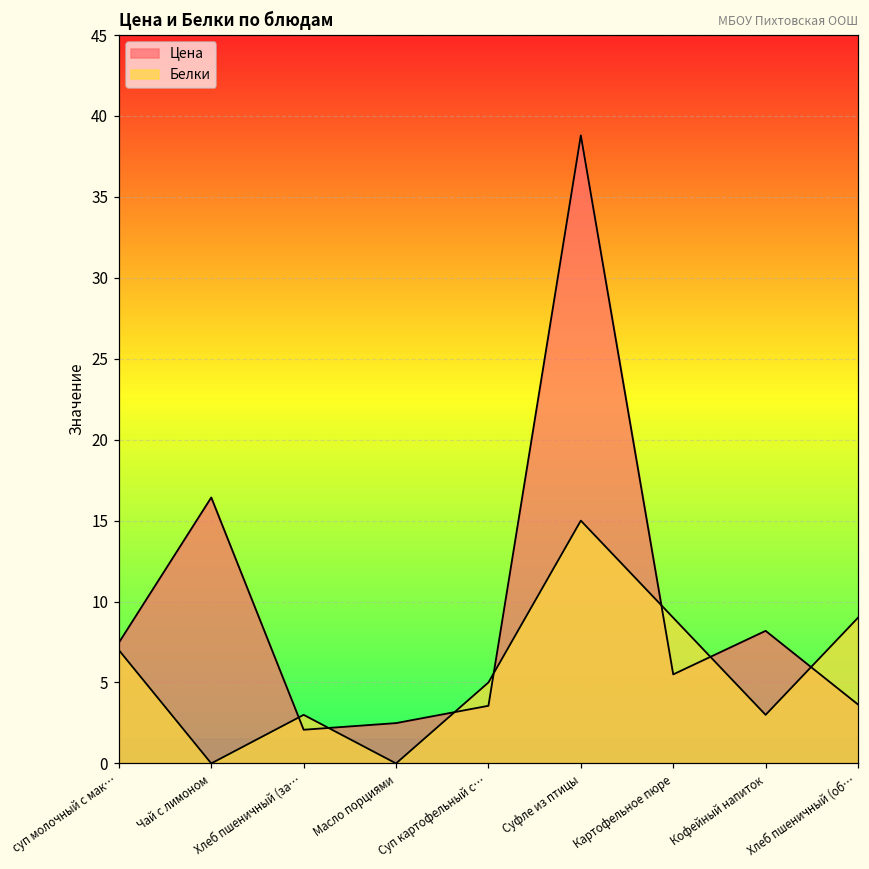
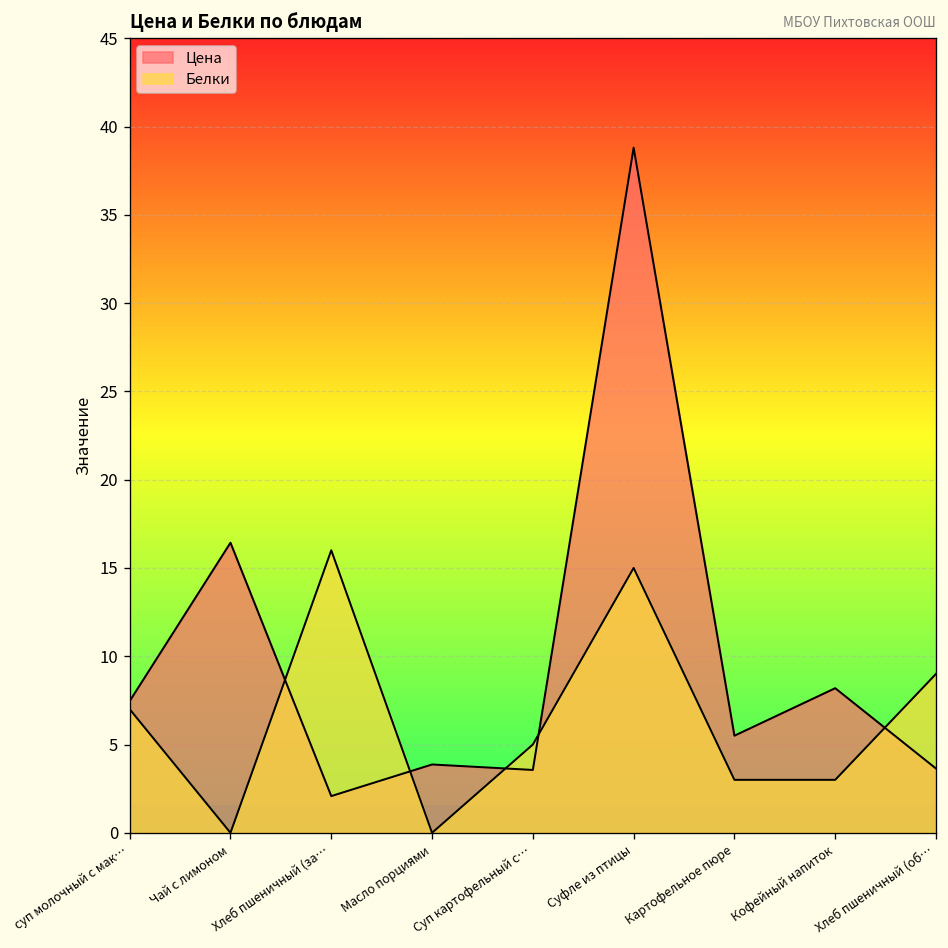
  {
    "Цена": {
      "суп молочный с мак…": 7.5,
      "Чай с лимоном": 16.4,
      "Хлеб пшеничный (за…": 2.1,
-     "Масло порциями": 2.5,
+     "Масло порциями": 3.9,
      "Суп картофельный с…": 3.6,
      "Суфле из птицы": 38.8,
      "Картофельное пюре": 5.5,
      "Кофейный напиток": 8.2,
      "Хлеб пшеничный (об…": 3.6
    },
    "Белки": {
      "суп молочный с мак…": 7,
-     "Хлеб пшеничный (за…": 3,
+     "Хлеб пшеничный (за…": 16,
      "Суп картофельный с…": 5,
      "Суфле из птицы": 15,
-     "Картофельное пюре": 9,
+     "Картофельное пюре": 3,
      "Кофейный напиток": 3,
      "Хлеб пшеничный (об…": 9
    }
  }
